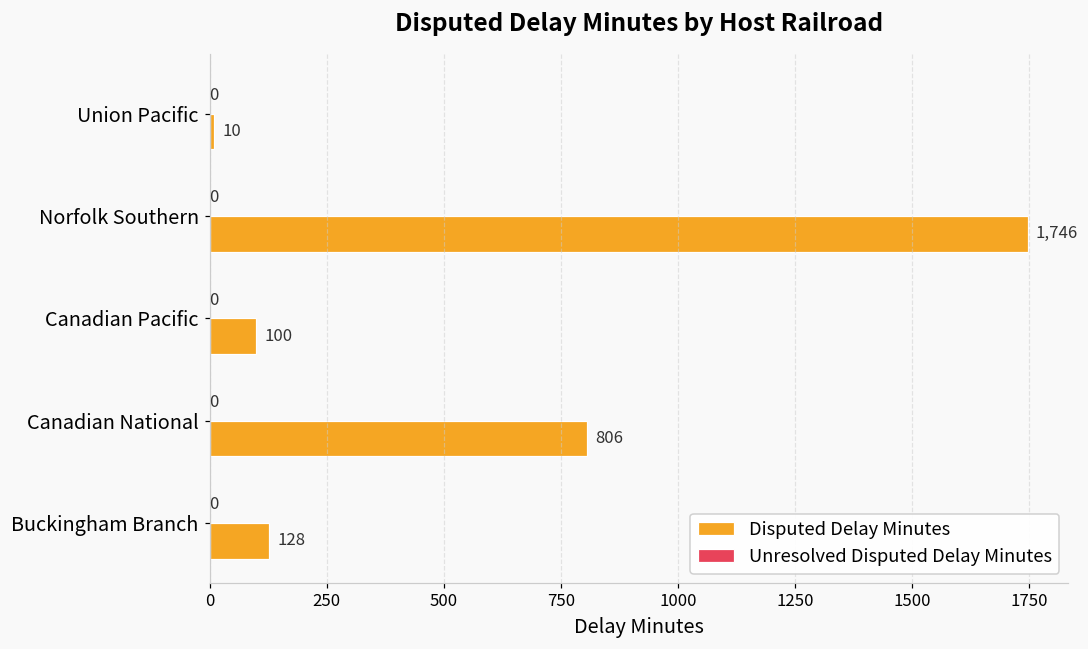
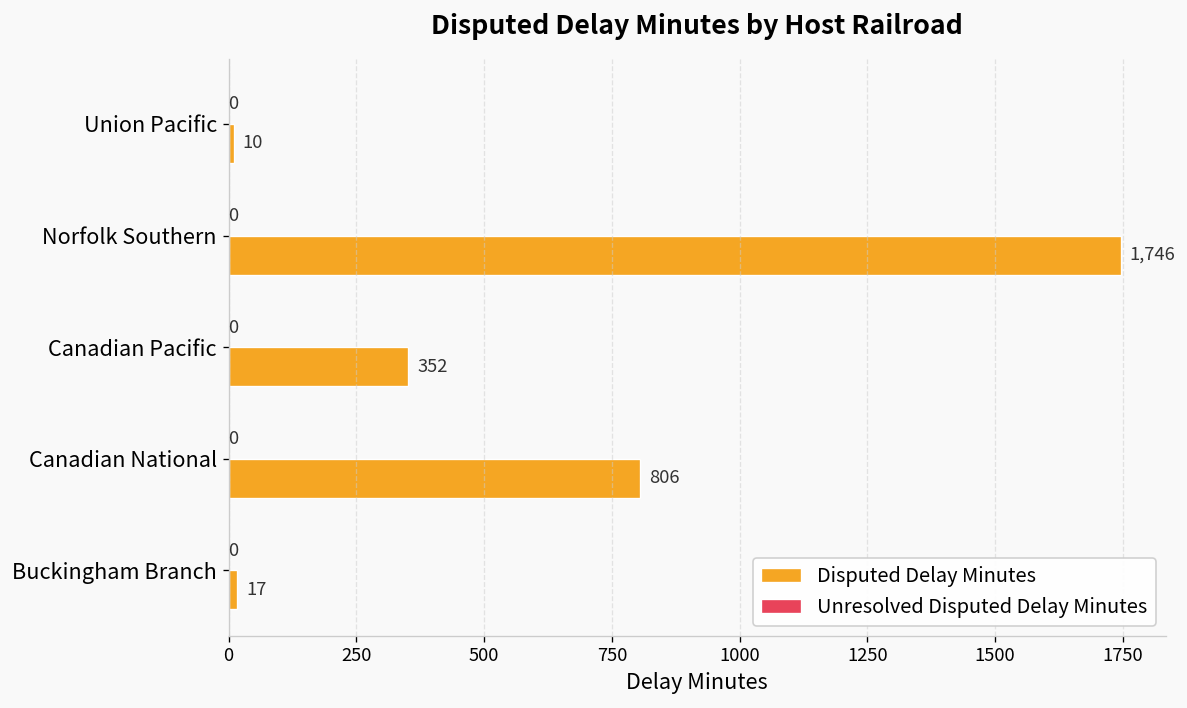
  {
    "Disputed Delay Minutes": {
      "Union Pacific": "10",
      "Norfolk Southern": "1,746",
-     "Canadian Pacific": "100",
+     "Canadian Pacific": "352",
      "Canadian National": "806",
-     "Buckingham Branch": "128"
+     "Buckingham Branch": "17"
    },
    "Unresolved Disputed Delay Minutes": {
      "Union Pacific": "0",
      "Norfolk Southern": "0",
      "Canadian Pacific": "0",
      "Canadian National": "0",
      "Buckingham Branch": "0"
    }
  }
